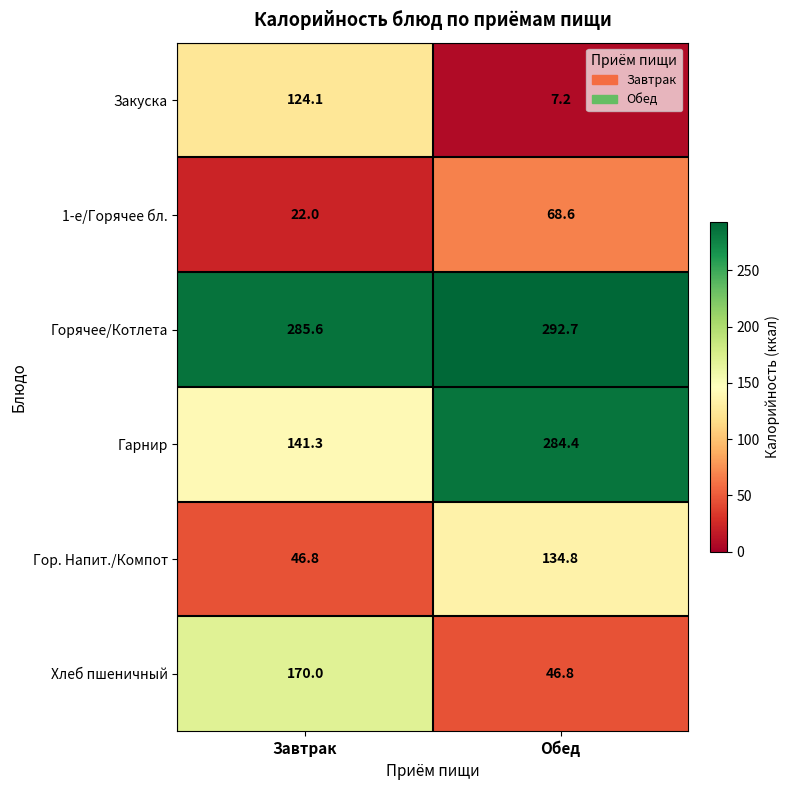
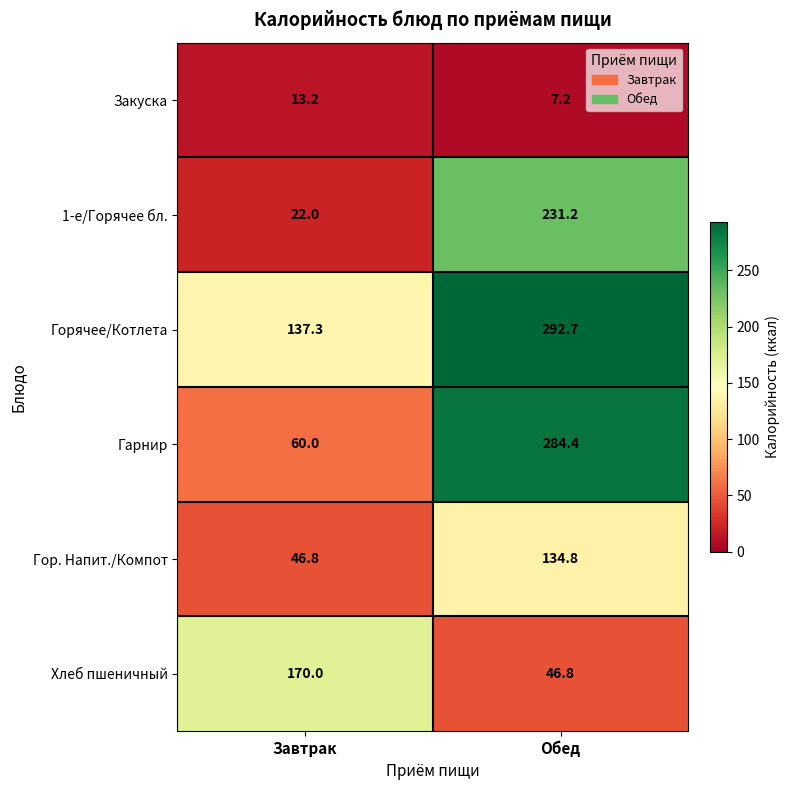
  {
    "Закуска": {
-     "Завтрак": 124.1,
+     "Завтрак": 13.2,
      "Обед": 7.2
    },
    "1-е/Горячее бл.": {
      "Завтрак": 22.0,
-     "Обед": 68.6
+     "Обед": 231.2
    },
    "Горячее/Котлета": {
-     "Завтрак": 285.6,
+     "Завтрак": 137.3,
      "Обед": 292.7
    },
    "Гарнир": {
-     "Завтрак": 141.3,
+     "Завтрак": 60.0,
      "Обед": 284.4
    },
    "Гор. Напит./Компот": {
      "Завтрак": 46.8,
      "Обед": 134.8
    },
    "Хлеб пшеничный": {
      "Завтрак": 170.0,
      "Обед": 46.8
    }
  }
